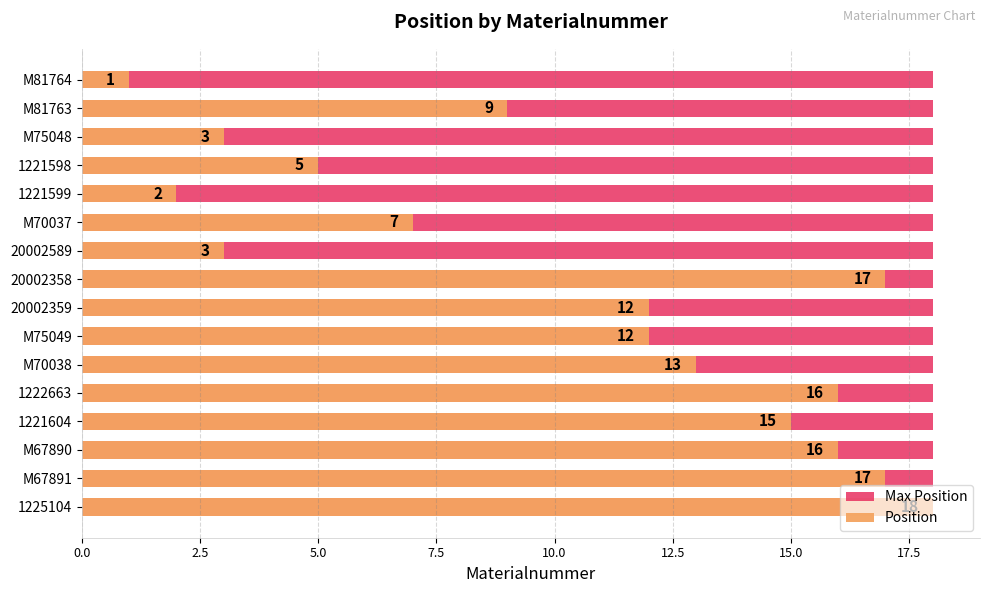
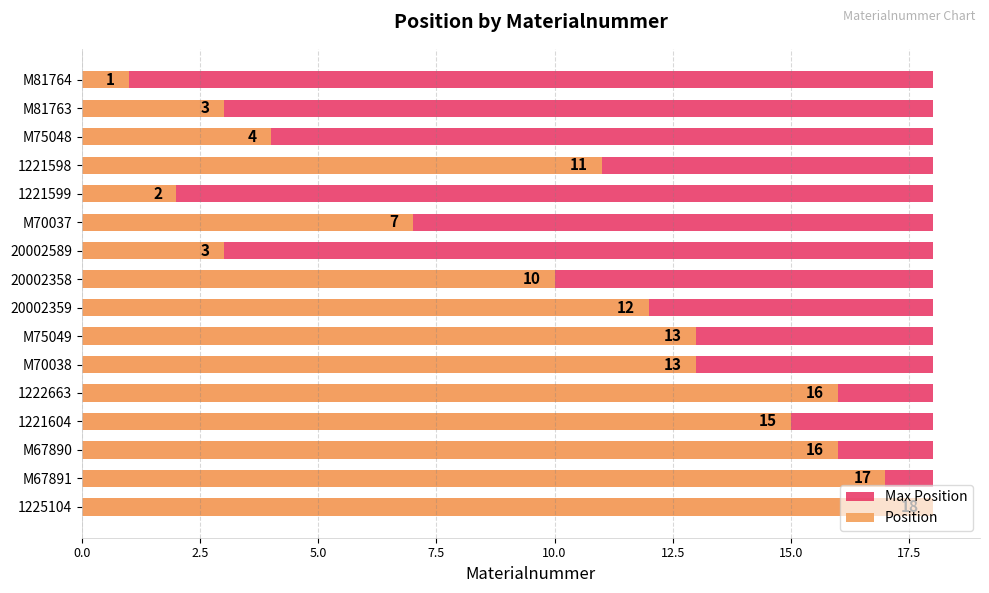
  {
    "Max Position": {
      "M81764": 18.0,
      "M81763": 18.0,
      "M75048": 18.0,
      "1221598": 18.0,
      "1221599": 18.0,
      "M70037": 18.0,
      "20002589": 18.0,
      "20002358": 18.0,
      "20002359": 18.0,
      "M75049": 18.0,
      "M70038": 18.0,
      "1222663": 18.0,
      "1221604": 18.0,
      "M67890": 18.0
    },
    "Position": {
-     "M81763": 9,
-     "M75048": 3,
-     "1221598": 5,
-     "20002358": 17,
-     "M75049": 12
+     "M81763": 3,
+     "M75048": 4,
+     "1221598": 11,
+     "20002358": 10,
+     "M75049": 13
    }
  }
